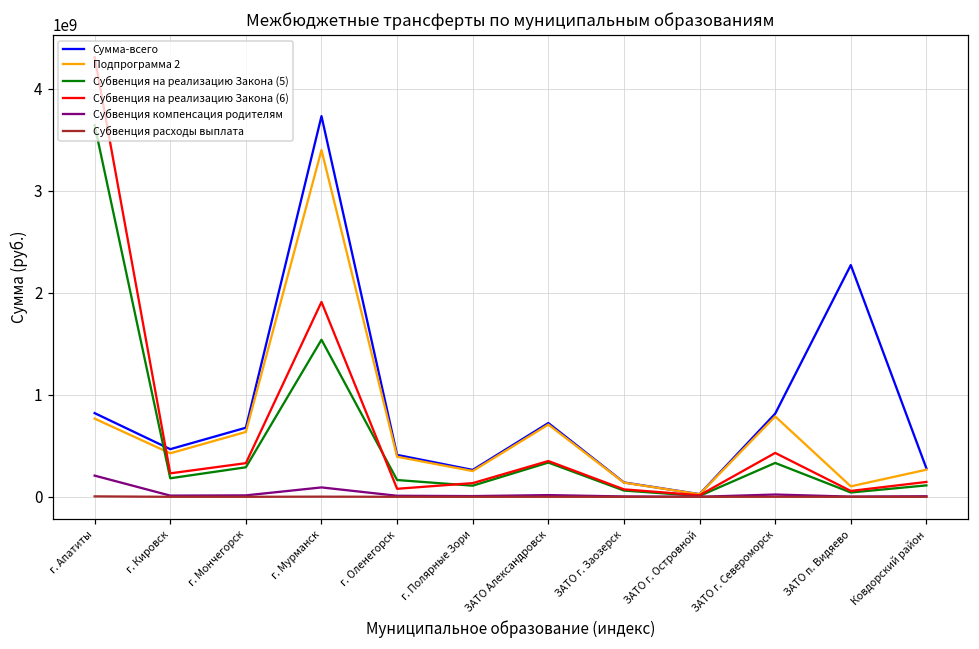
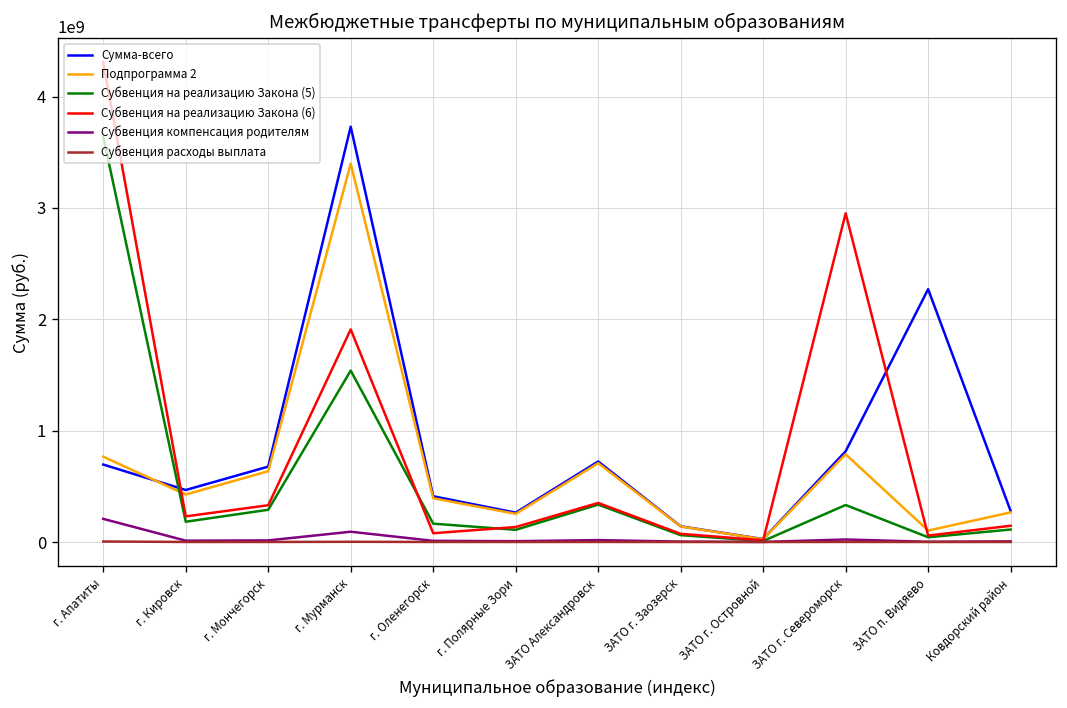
  {
    "Сумма-всего": {
-     "г. Апатиты": 800000000,
+     "г. Апатиты": 700000000,
      "г. Кировск": 500000000,
      "г. Мончегорск": 700000000,
      "г. Мурманск": 3700000000,
      "ЗАТО п. Видяево": 2300000000
    },
    "Подпрограмма 2": {
      "г. Апатиты": 800000000,
      "г. Кировск": 400000000,
      "г. Мончегорск": 600000000,
      "г. Мурманск": 3400000000,
      "ЗАТО п. Видяево": 100000000
    },
    "Субвенция на реализацию Закона (5)": {
      "г. Кировск": 200000000,
      "г. Мончегорск": 300000000,
      "г. Мурманск": 1500000000,
      "г. Оленегорск": 200000000,
      "ЗАТО г. Североморск": 300000000,
      "Ковдорский район": 100000000
    },
    "Субвенция на реализацию Закона (6)": {
      "г. Кировск": 200000000,
      "г. Мончегорск": 300000000,
      "г. Мурманск": 1900000000,
      "г. Оленегорск": 100000000,
-     "ЗАТО г. Североморск": 400000000,
+     "ЗАТО г. Североморск": 3000000000,
      "Ковдорский район": 100000000
    },
    "Субвенция компенсация родителям": {
      "г. Апатиты": 200000000,
      "г. Мурманск": 100000000
    },
    "Субвенция расходы выплата": {
      "г. Апатиты": 0,
      "г. Мурманск": 0
    }
  }
